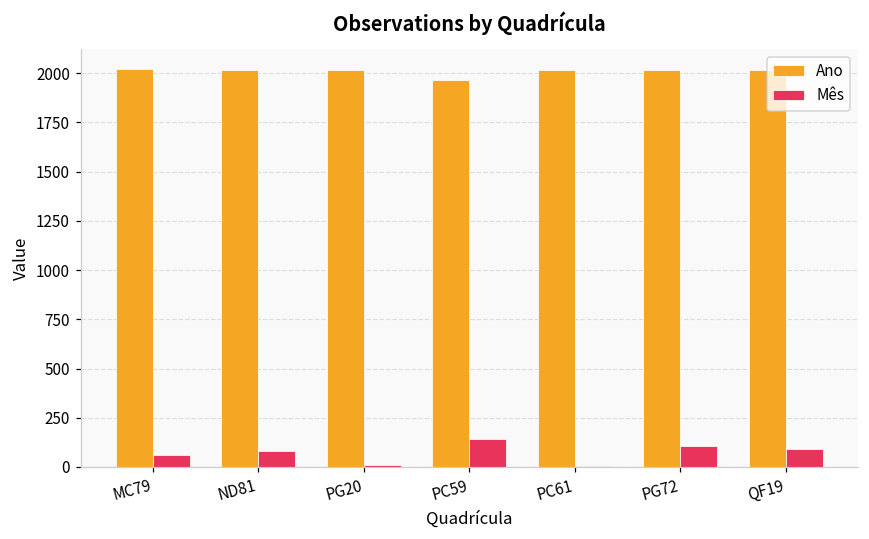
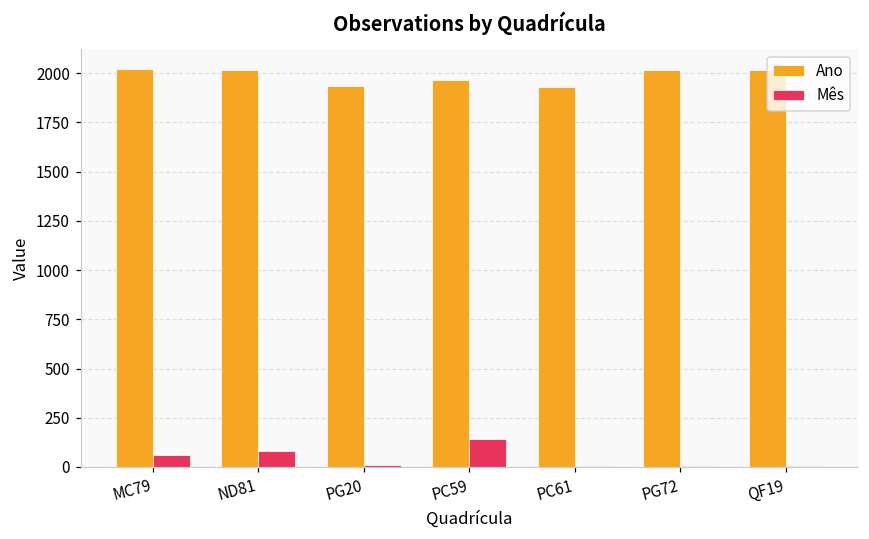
  {
    "Ano": {
      "MC79": 2020,
      "ND81": 2020,
-     "PG20": 2010,
+     "PG20": 1940,
      "PC59": 1970,
-     "PC61": 2010,
+     "PC61": 1930,
      "PG72": 2020,
      "QF19": 2020
    },
    "Mês": {
      "MC79": 60,
      "ND81": 80,
      "PC59": 140,
-     "PG72": 110,
-     "QF19": 90
+     "PG72": 10,
+     "QF19": 10
    }
  }
